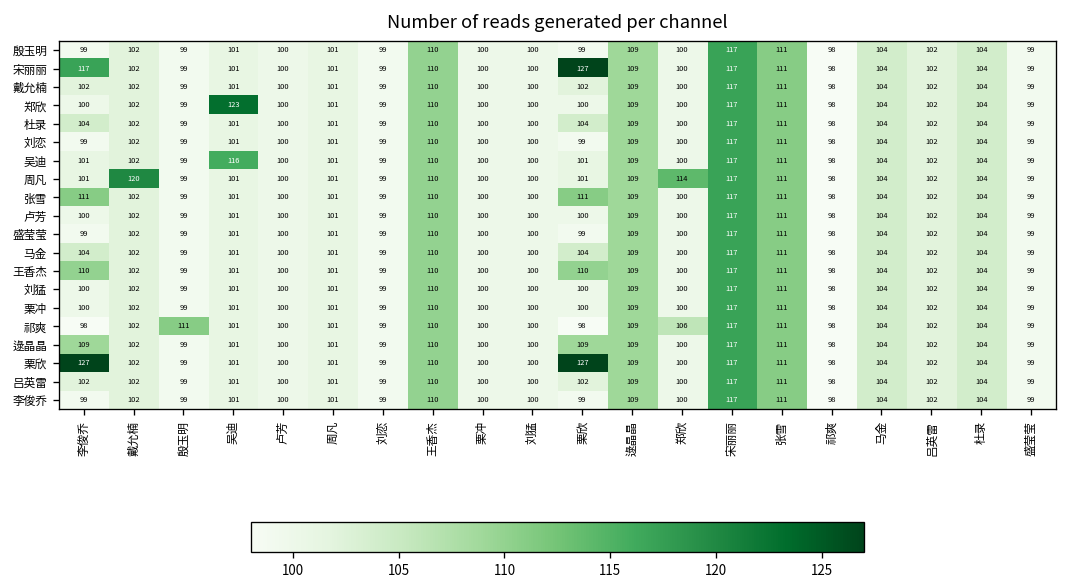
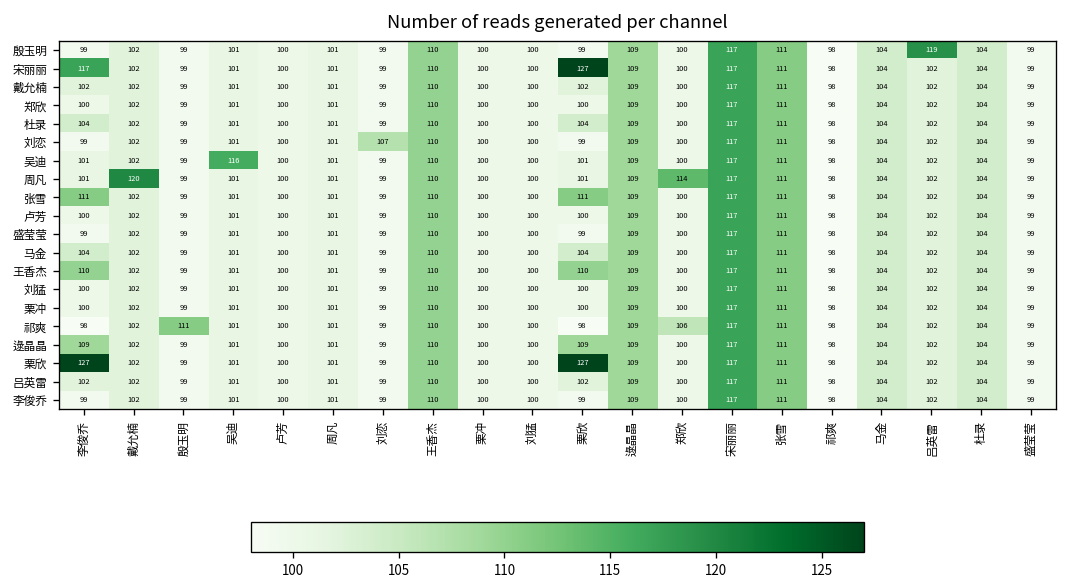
  {
    "殷玉明": {
      "李俊乔": 99,
      "戴允楠": 102,
      "殷玉明": 99,
      "吴迪": 101,
      "卢芳": 100,
      "周凡": 101,
      "刘恋": 99,
      "王香杰": 110,
      "栗冲": 100,
      "刘猛": 100,
      "栗欣": 99,
      "逯晶晶": 109,
      "郑欣": 100,
      "宋丽丽": 117,
      "张雪": 111,
      "祁爽": 98,
      "马金": 104,
-     "吕英雷": 102,
+     "吕英雷": 119,
      "杜录": 104,
      "盛莹莹": 99
    },
    "郑欣": {
      "李俊乔": 100,
      "戴允楠": 102,
      "殷玉明": 99,
-     "吴迪": 123,
+     "吴迪": 101,
      "卢芳": 100,
      "周凡": 101,
      "刘恋": 99,
      "王香杰": 110,
      "栗冲": 100,
      "刘猛": 100,
      "栗欣": 100,
      "逯晶晶": 109,
      "郑欣": 100,
      "宋丽丽": 117,
      "张雪": 111,
      "祁爽": 98,
      "马金": 104,
      "吕英雷": 102,
      "杜录": 104,
      "盛莹莹": 99
    },
    "刘恋": {
      "李俊乔": 99,
      "戴允楠": 102,
      "殷玉明": 99,
      "吴迪": 101,
      "卢芳": 100,
      "周凡": 101,
-     "刘恋": 99,
+     "刘恋": 107,
      "王香杰": 110,
      "栗冲": 100,
      "刘猛": 100,
      "栗欣": 99,
      "逯晶晶": 109,
      "郑欣": 100,
      "宋丽丽": 117,
      "张雪": 111,
      "祁爽": 98,
      "马金": 104,
      "吕英雷": 102,
      "杜录": 104,
      "盛莹莹": 99
    }
  }
